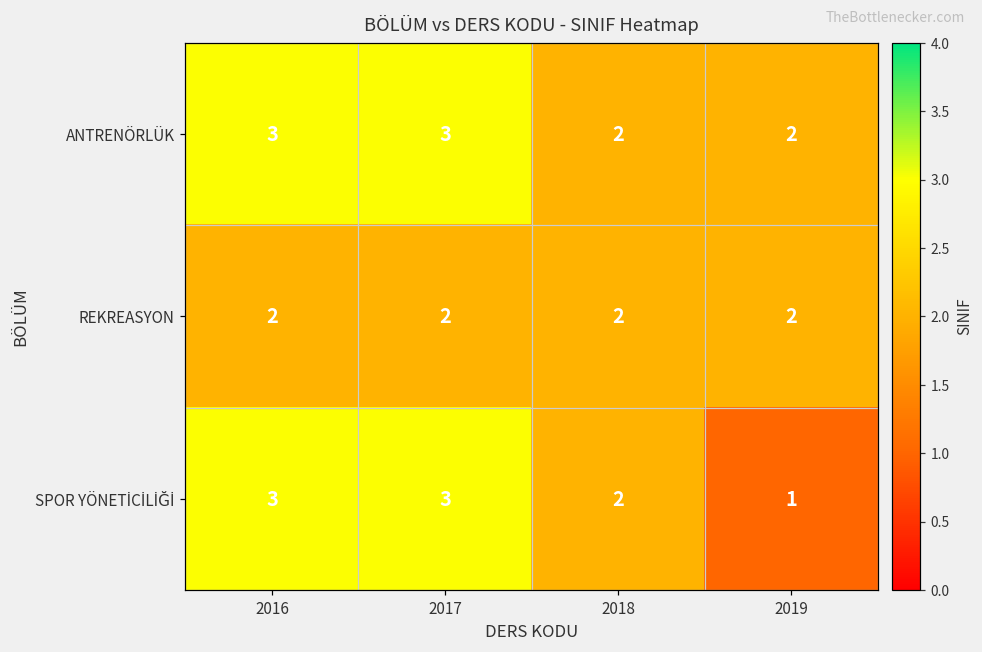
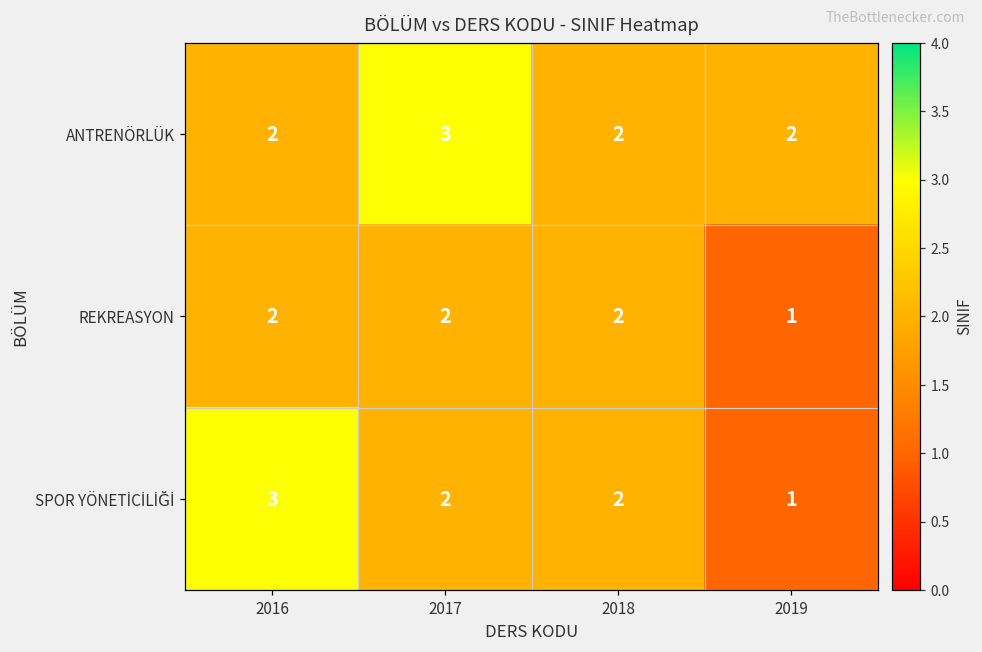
  {
    "ANTRENÖRLÜK": {
-     "2016": 3,
+     "2016": 2,
      "2017": 3,
      "2018": 2,
      "2019": 2
    },
    "REKREASYON": {
      "2016": 2,
      "2017": 2,
      "2018": 2,
-     "2019": 2
+     "2019": 1
    },
    "SPOR YÖNETİCİLİĞİ": {
      "2016": 3,
-     "2017": 3,
+     "2017": 2,
      "2018": 2,
      "2019": 1
    }
  }
